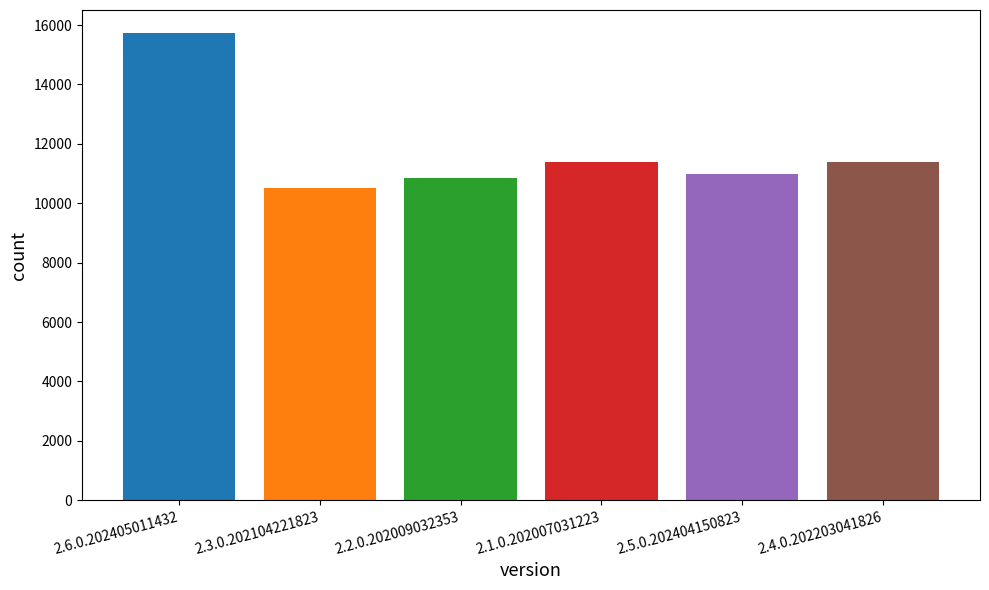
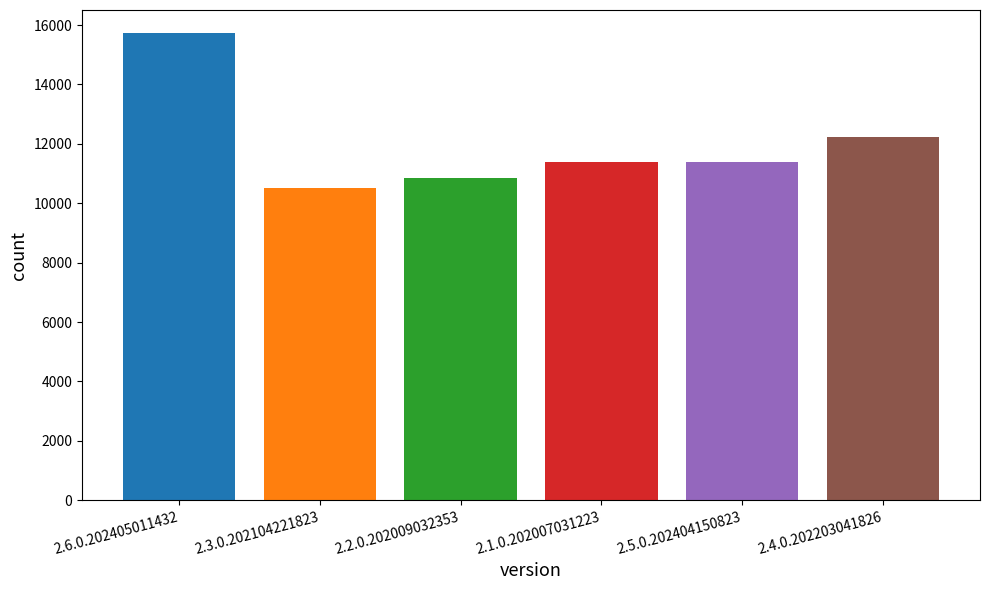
  {
    "2.6.0.202405011432": 15700,
    "2.3.0.202104221823": 10500,
    "2.2.0.202009032353": 10800,
    "2.1.0.202007031223": 11400,
-   "2.5.0.202404150823": 11000,
-   "2.4.0.202203041826": 11400
+   "2.5.0.202404150823": 11400,
+   "2.4.0.202203041826": 12200
  }
